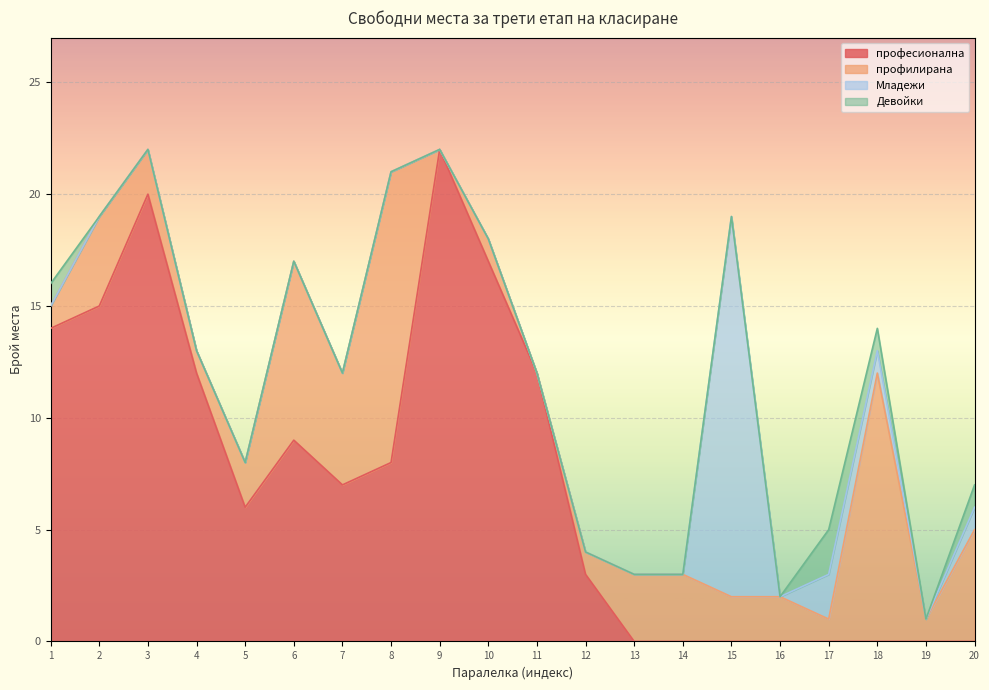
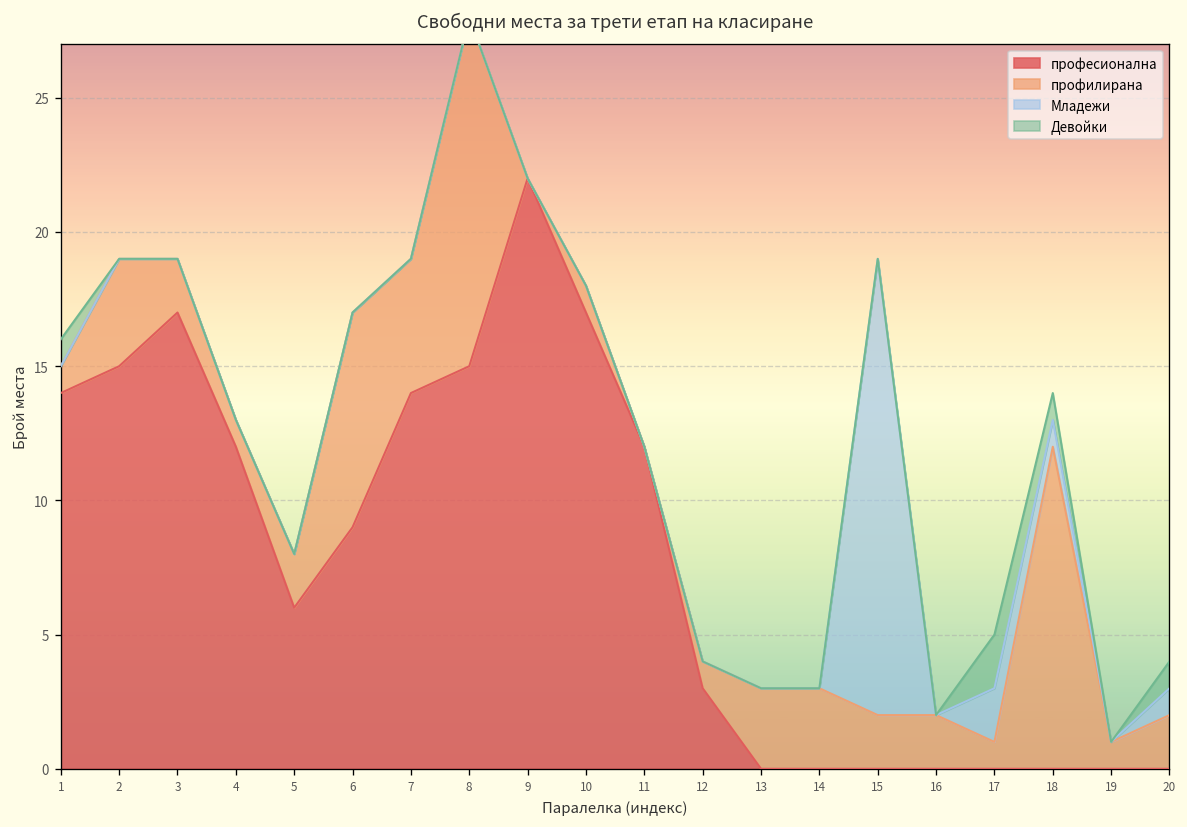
  {
    "професионална": {
      "1": 14,
      "2": 15,
-     "3": 20,
+     "3": 17,
      "4": 12,
      "5": 6,
      "6": 9,
-     "7": 7,
-     "8": 8,
+     "7": 14,
+     "8": 15,
      "10": 17,
      "12": 3,
      "13": 0,
      "14": 0,
      "15": 0,
      "16": 0,
      "17": 0,
      "18": 0,
      "19": 0,
      "20": 0
    },
    "профилирана": {
      "15": 2,
      "17": 1,
      "18": 12,
-     "20": 5
+     "20": 2
    },
    "Младежи": {
      "17": 2,
      "18": 1,
      "20": 1
    },
    "Девойки": {
      "1": 1,
      "17": 2,
      "18": 1,
      "20": 1
    }
  }
